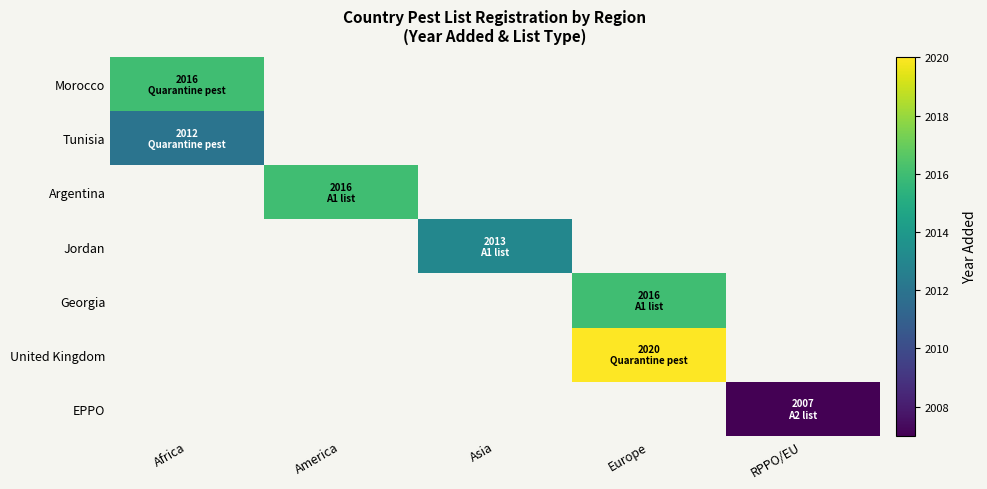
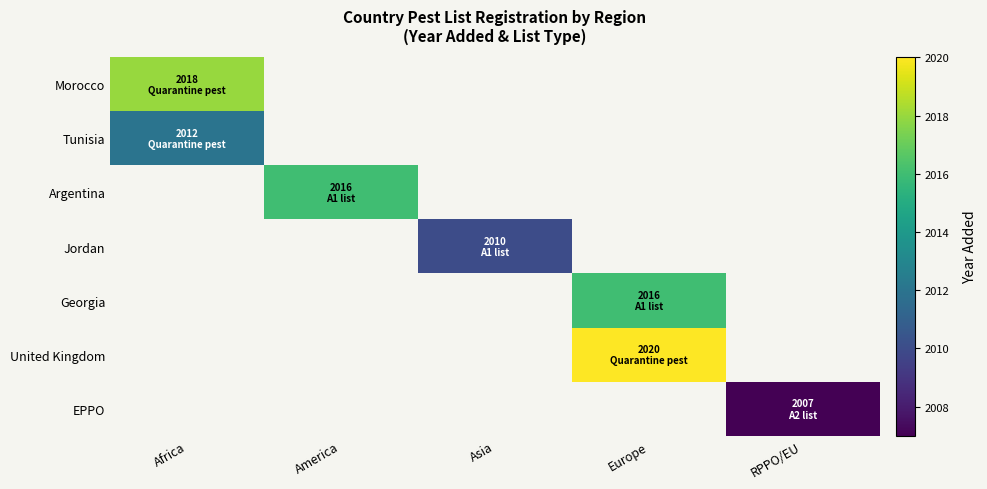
  {
    "Morocco": {
-     "Africa": 2016
+     "Africa": 2018
    },
    "Tunisia": {
      "Africa": 2012
    },
    "Argentina": {
      "America": 2016
    },
    "Jordan": {
-     "Asia": 2013
+     "Asia": 2010
    },
    "Georgia": {
      "Europe": 2016
    },
    "United Kingdom": {
      "Europe": 2020
    },
    "EPPO": {
      "RPPO/EU": 2007
    }
  }
